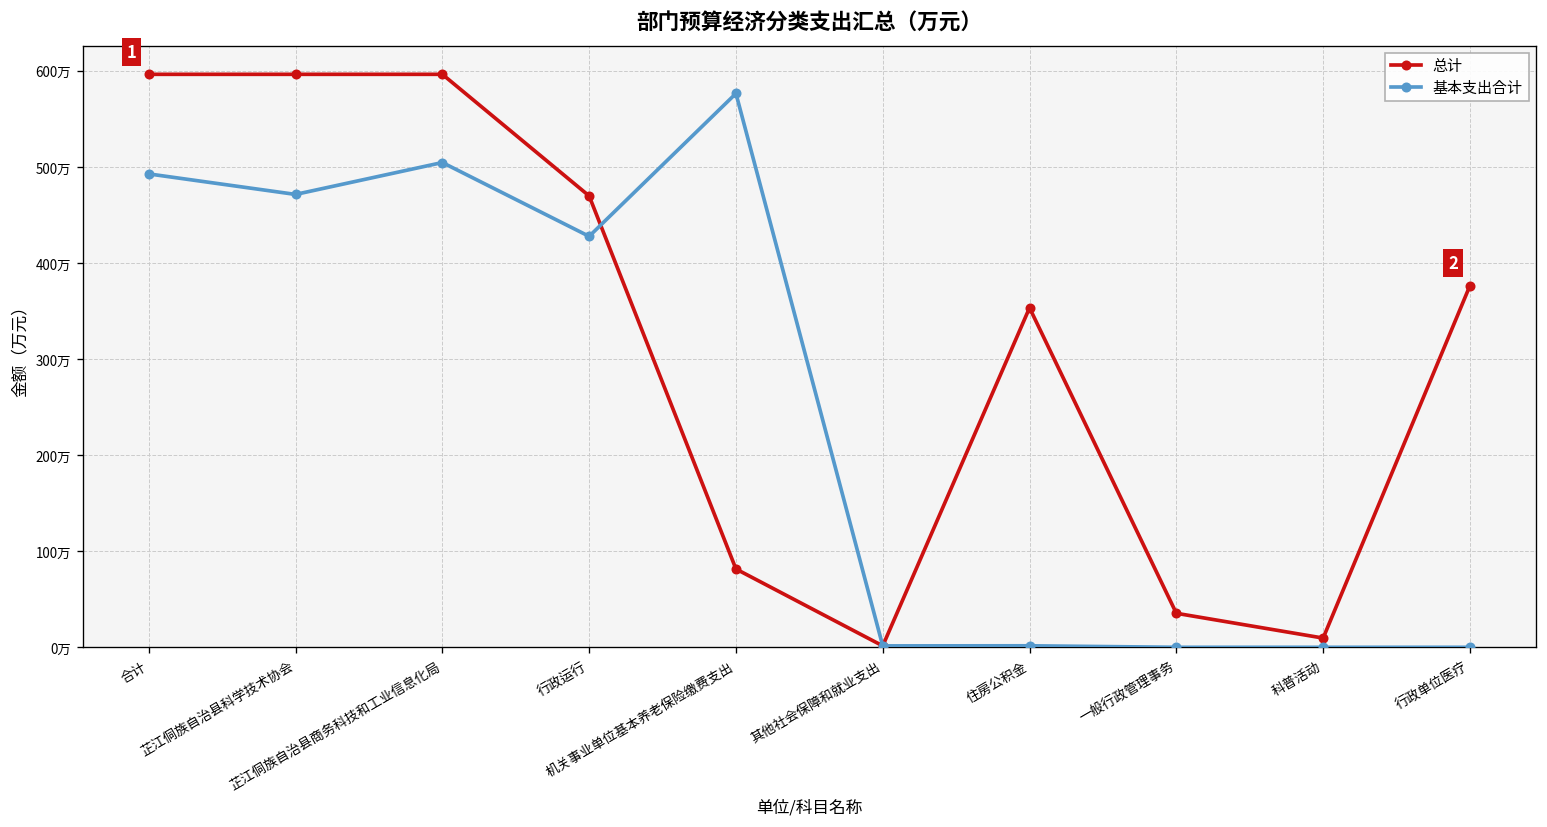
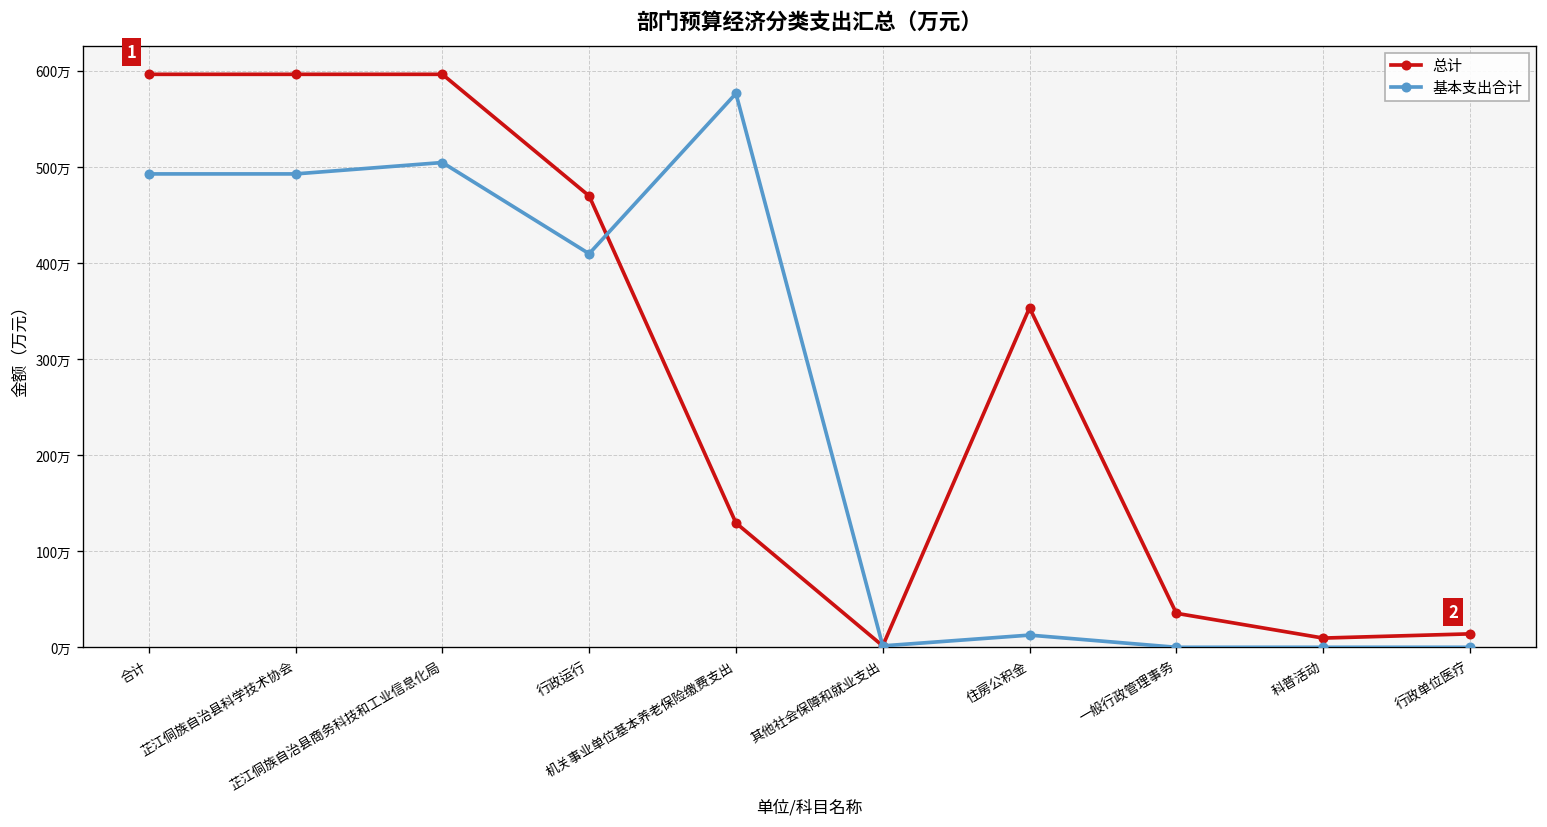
  {
    "总计": {
      "芷江侗族自治县科学技术协会": "600万",
      "芷江侗族自治县商务科技和工业信息化局": "600万",
      "行政运行": "470万",
-     "机关事业单位基本养老保险缴费支出": "80万",
+     "机关事业单位基本养老保险缴费支出": "130万",
      "住房公积金": "350万",
      "一般行政管理事务": "40万",
      "科普活动": "10万",
-     "行政单位医疗": "380万"
+     "行政单位医疗": "10万"
    },
    "基本支出合计": {
      "合计": "490万",
-     "芷江侗族自治县科学技术协会": "470万",
+     "芷江侗族自治县科学技术协会": "490万",
      "芷江侗族自治县商务科技和工业信息化局": "500万",
-     "行政运行": "430万",
+     "行政运行": "410万",
      "机关事业单位基本养老保险缴费支出": "580万",
-     "住房公积金": "0万",
+     "住房公积金": "10万",
      "一般行政管理事务": "0万",
      "科普活动": "0万",
      "行政单位医疗": "0万"
    }
  }
